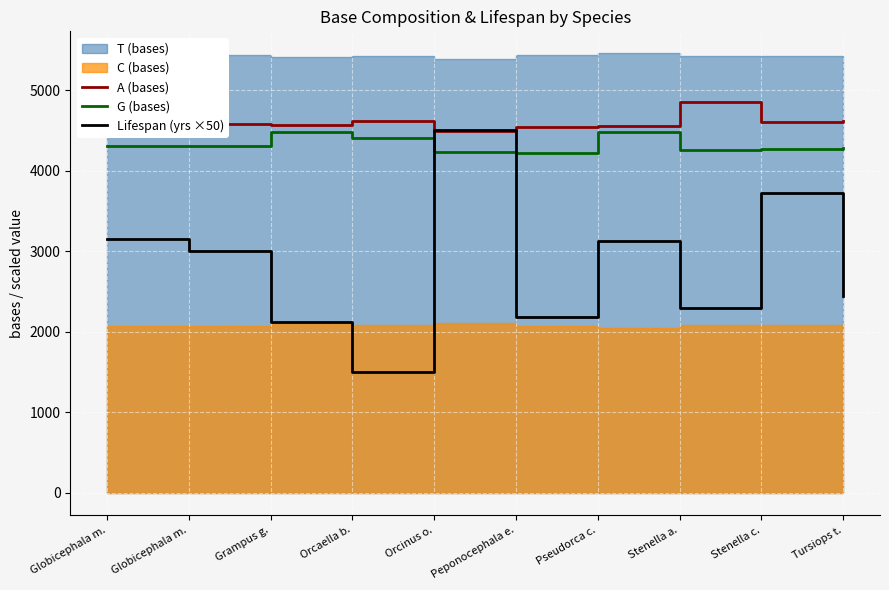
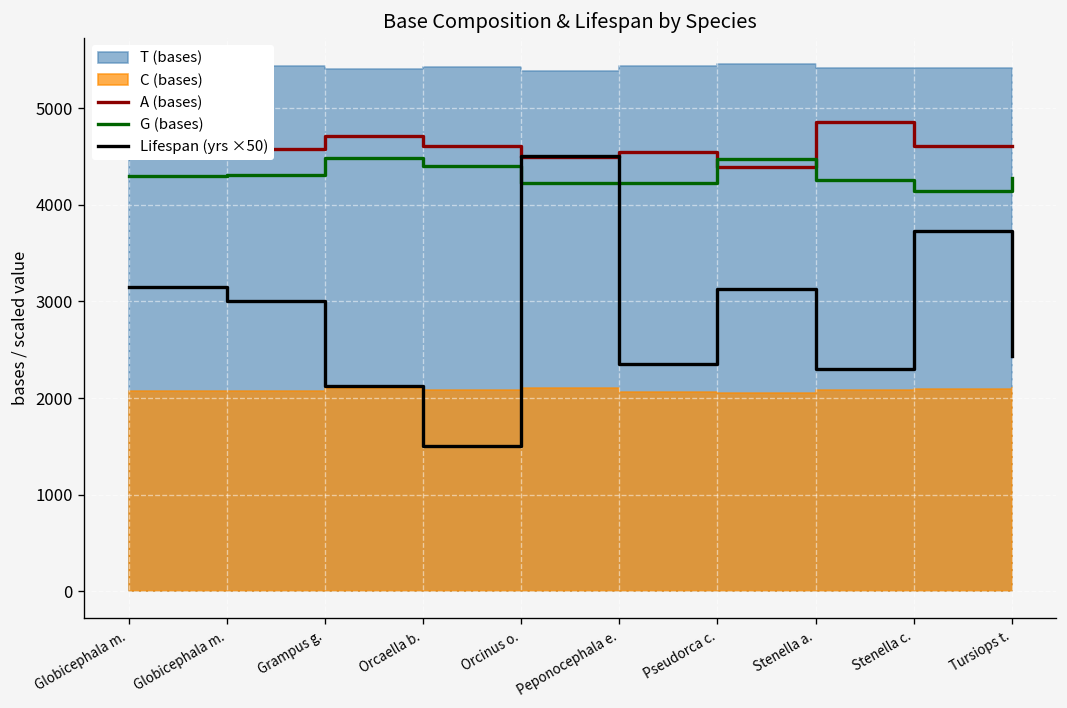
  {
    "A (bases)": {
-     "Grampus g.": 4600,
+     "Grampus g.": 4700,
      "Orcaella b.": 4600,
      "Peponocephala e.": 4500,
-     "Pseudorca c.": 4600,
+     "Pseudorca c.": 4400,
      "Stenella a.": 4900,
      "Stenella c.": 4600,
      "Tursiops t.": 4600
    },
    "G (bases)": {
      "Grampus g.": 4500,
      "Orcaella b.": 4400,
      "Orcinus o.": 4200,
      "Peponocephala e.": 4200,
      "Pseudorca c.": 4500,
      "Stenella a.": 4300,
-     "Stenella c.": 4300,
+     "Stenella c.": 4100,
      "Tursiops t.": 4300
    },
    "Lifespan (yrs ×50)": {
      "Orcaella b.": 1500,
-     "Peponocephala e.": 2200,
+     "Peponocephala e.": 2400,
      "Pseudorca c.": 3100,
      "Stenella a.": 2300,
      "Stenella c.": 3700,
      "Tursiops t.": 2400
    }
  }
